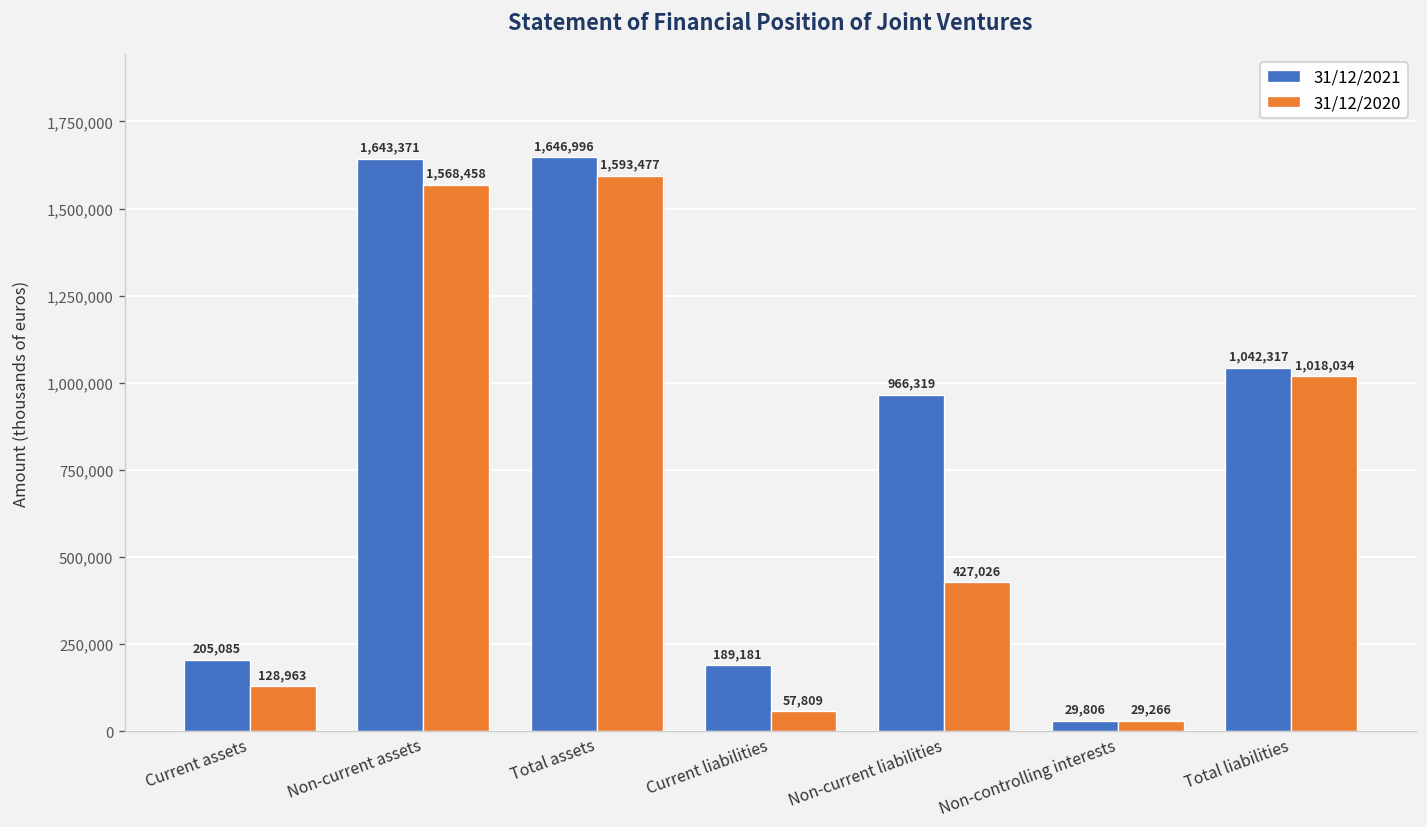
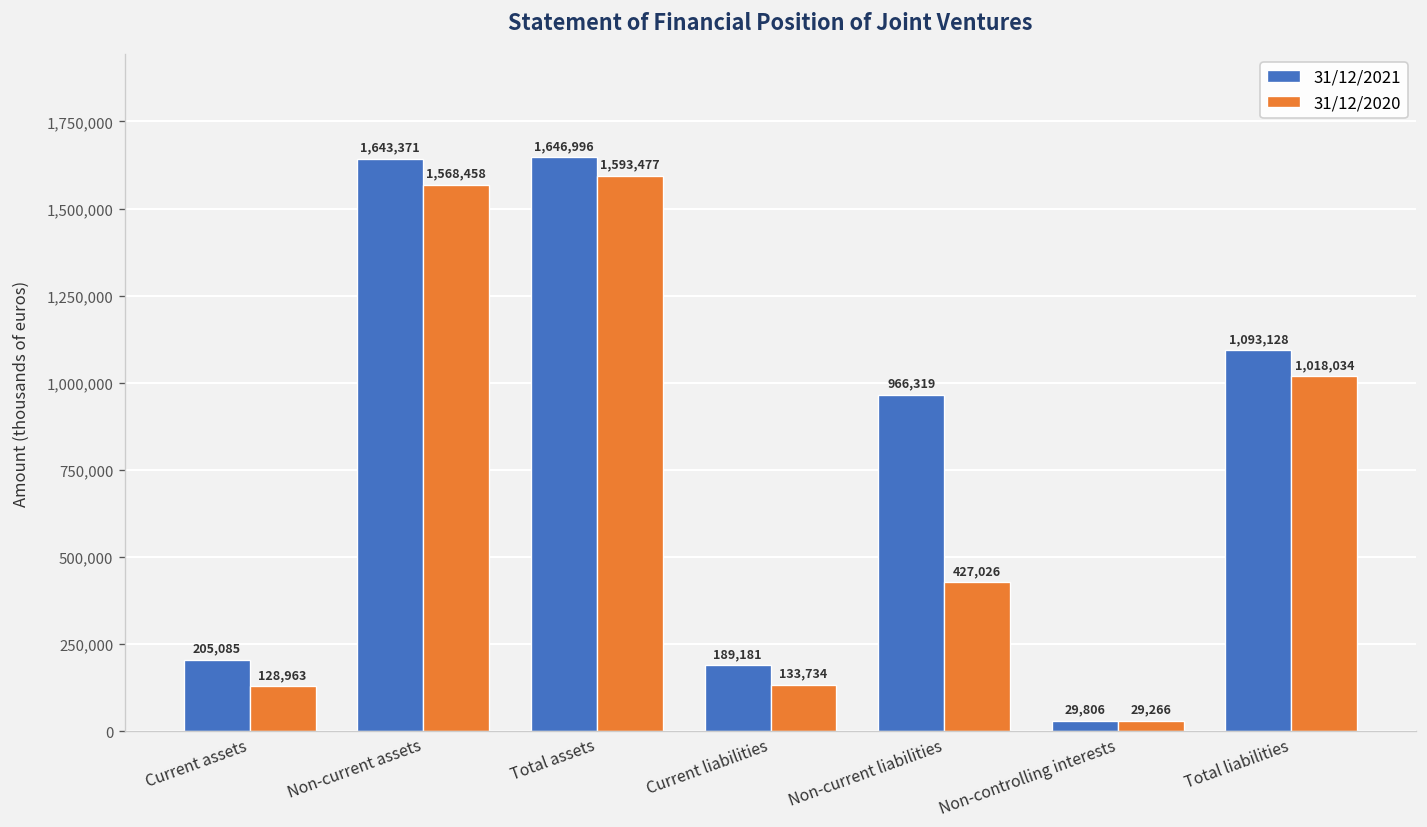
  {
    "31/12/2021": {
      "Current assets": "205,085",
      "Non-current assets": "1,643,371",
      "Total assets": "1,646,996",
      "Current liabilities": "189,181",
      "Non-current liabilities": "966,319",
      "Non-controlling interests": "29,806",
-     "Total liabilities": "1,042,317"
+     "Total liabilities": "1,093,128"
    },
    "31/12/2020": {
      "Current assets": "128,963",
      "Non-current assets": "1,568,458",
      "Total assets": "1,593,477",
-     "Current liabilities": "57,809",
+     "Current liabilities": "133,734",
      "Non-current liabilities": "427,026",
      "Non-controlling interests": "29,266",
      "Total liabilities": "1,018,034"
    }
  }
